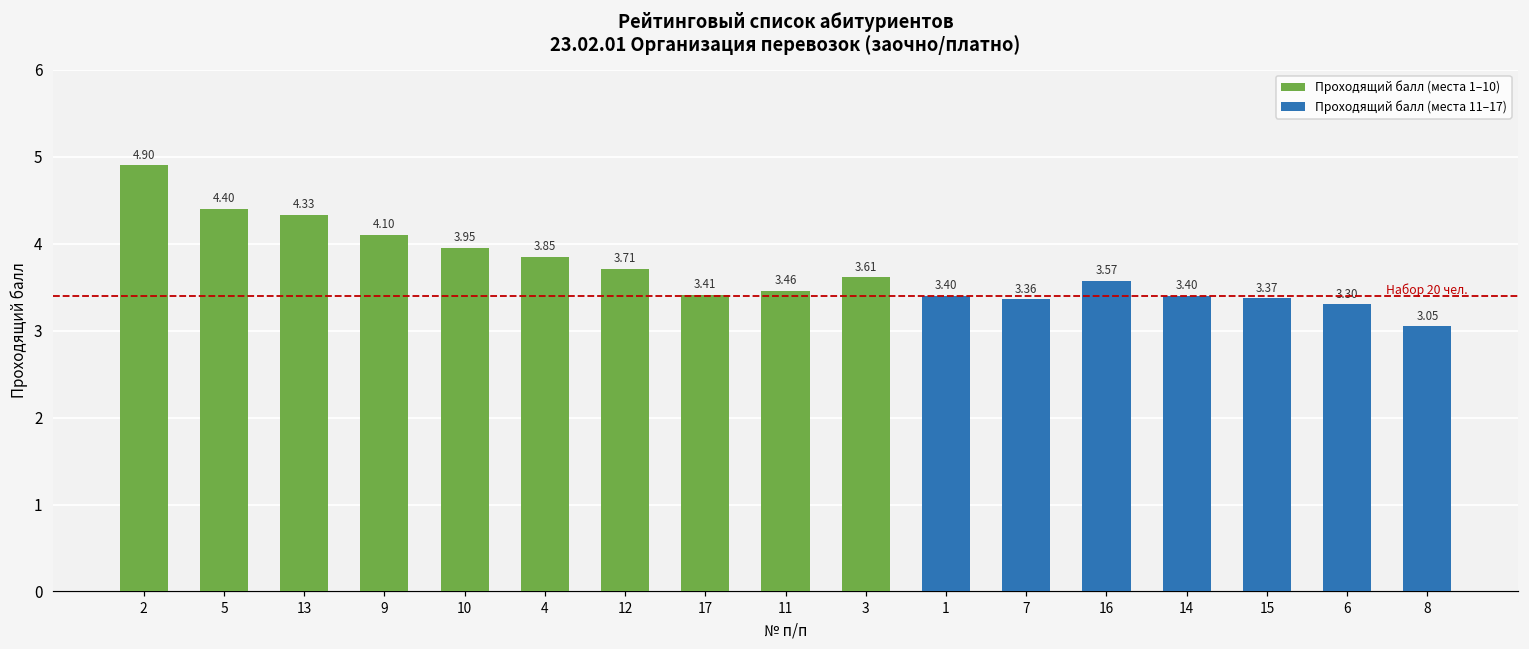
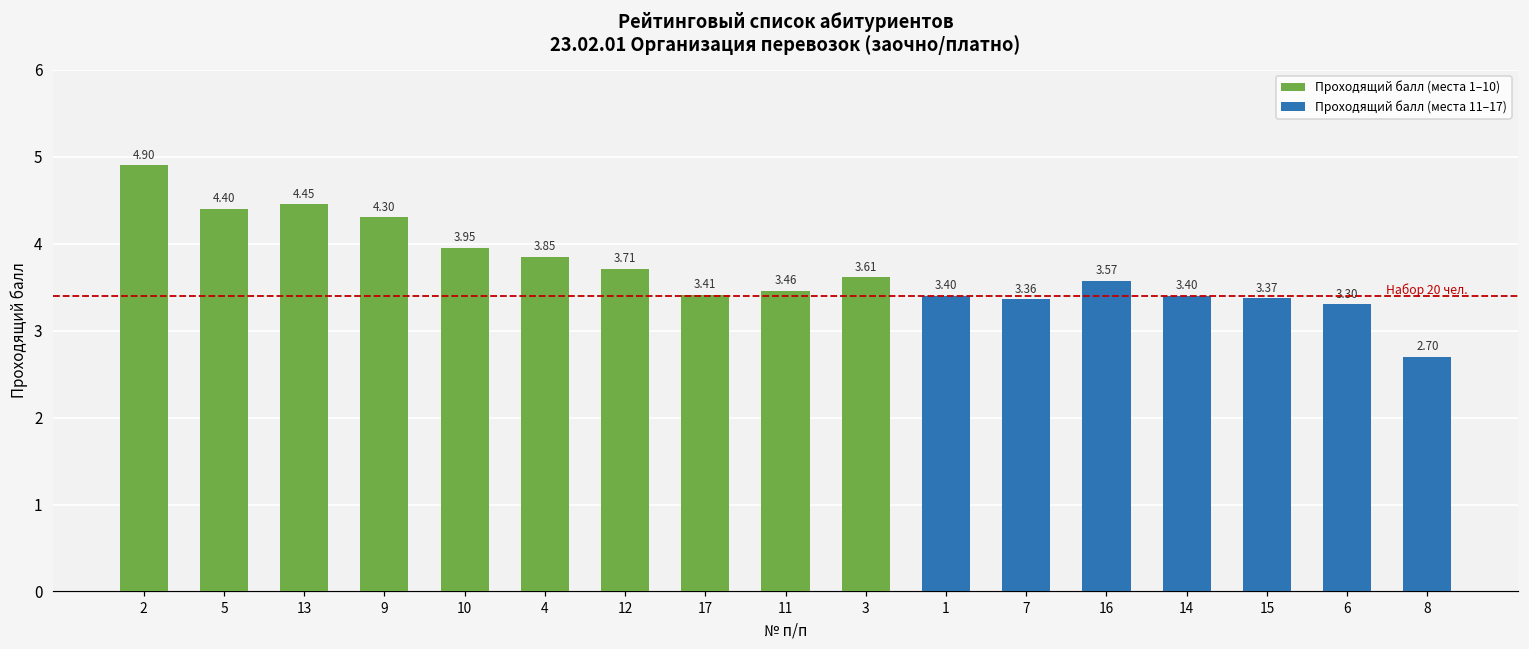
  {
    "Проходящий балл (места 1–10)": {
      "2": 4.90,
      "5": 4.40,
-     "13": 4.33,
-     "9": 4.10,
+     "13": 4.45,
+     "9": 4.30,
      "10": 3.95,
      "4": 3.85,
      "12": 3.71,
      "17": 3.41,
      "11": 3.46,
      "3": 3.61
    },
    "Проходящий балл (места 11–17)": {
      "1": 3.40,
      "7": 3.36,
      "16": 3.57,
      "14": 3.40,
      "15": 3.37,
      "6": 3.30,
-     "8": 3.05
+     "8": 2.70
    }
  }
